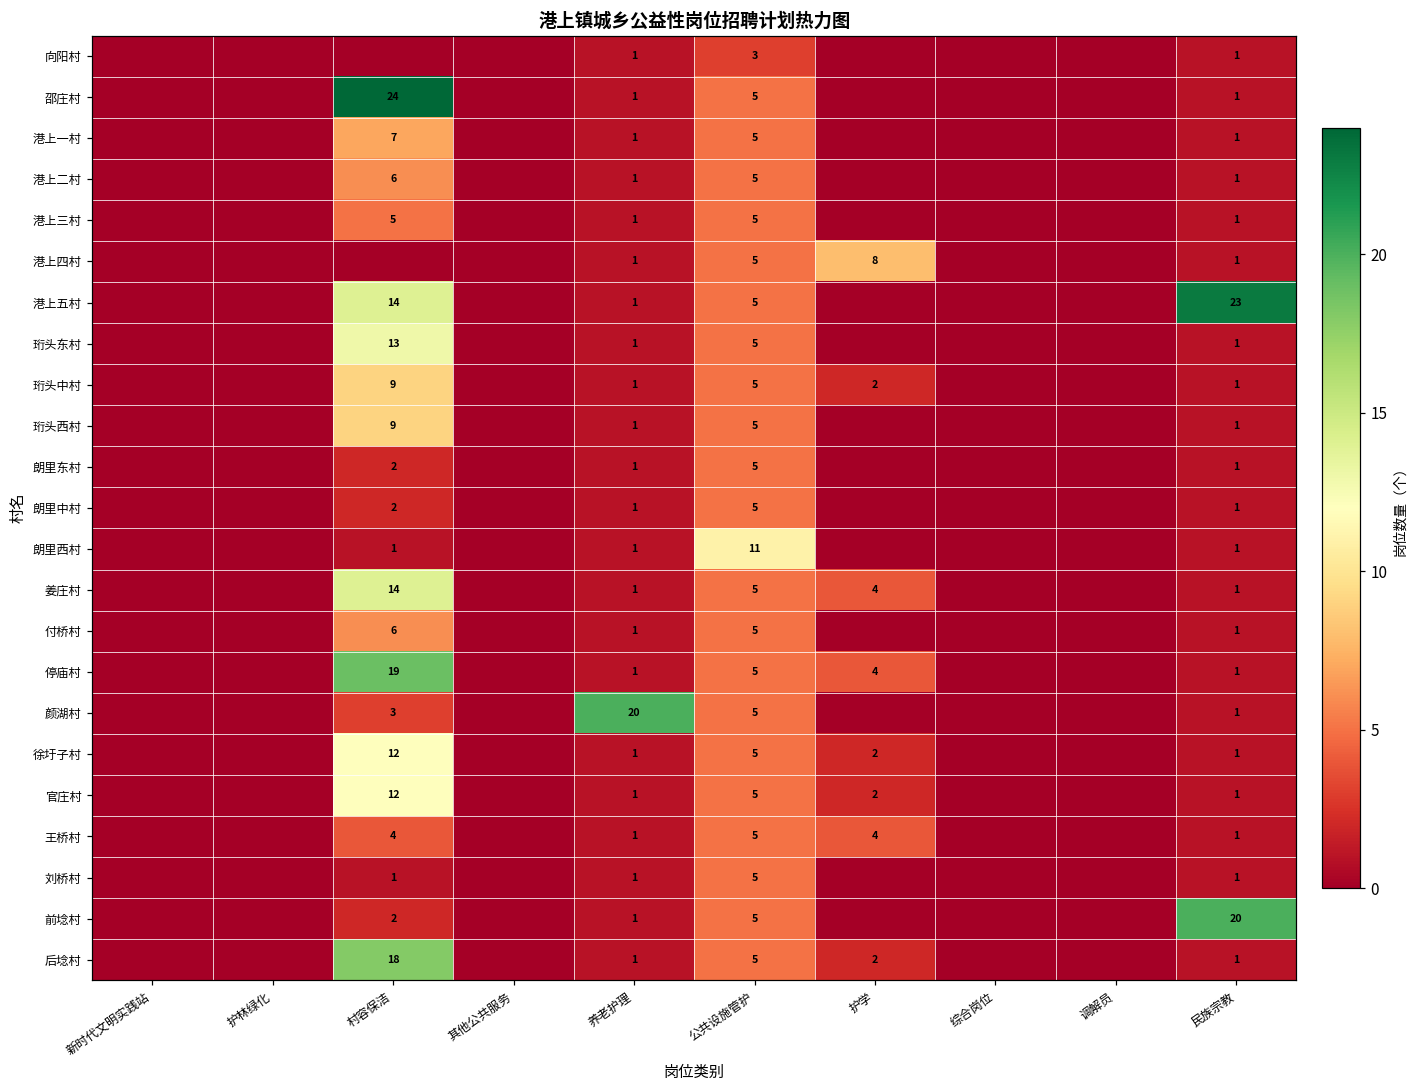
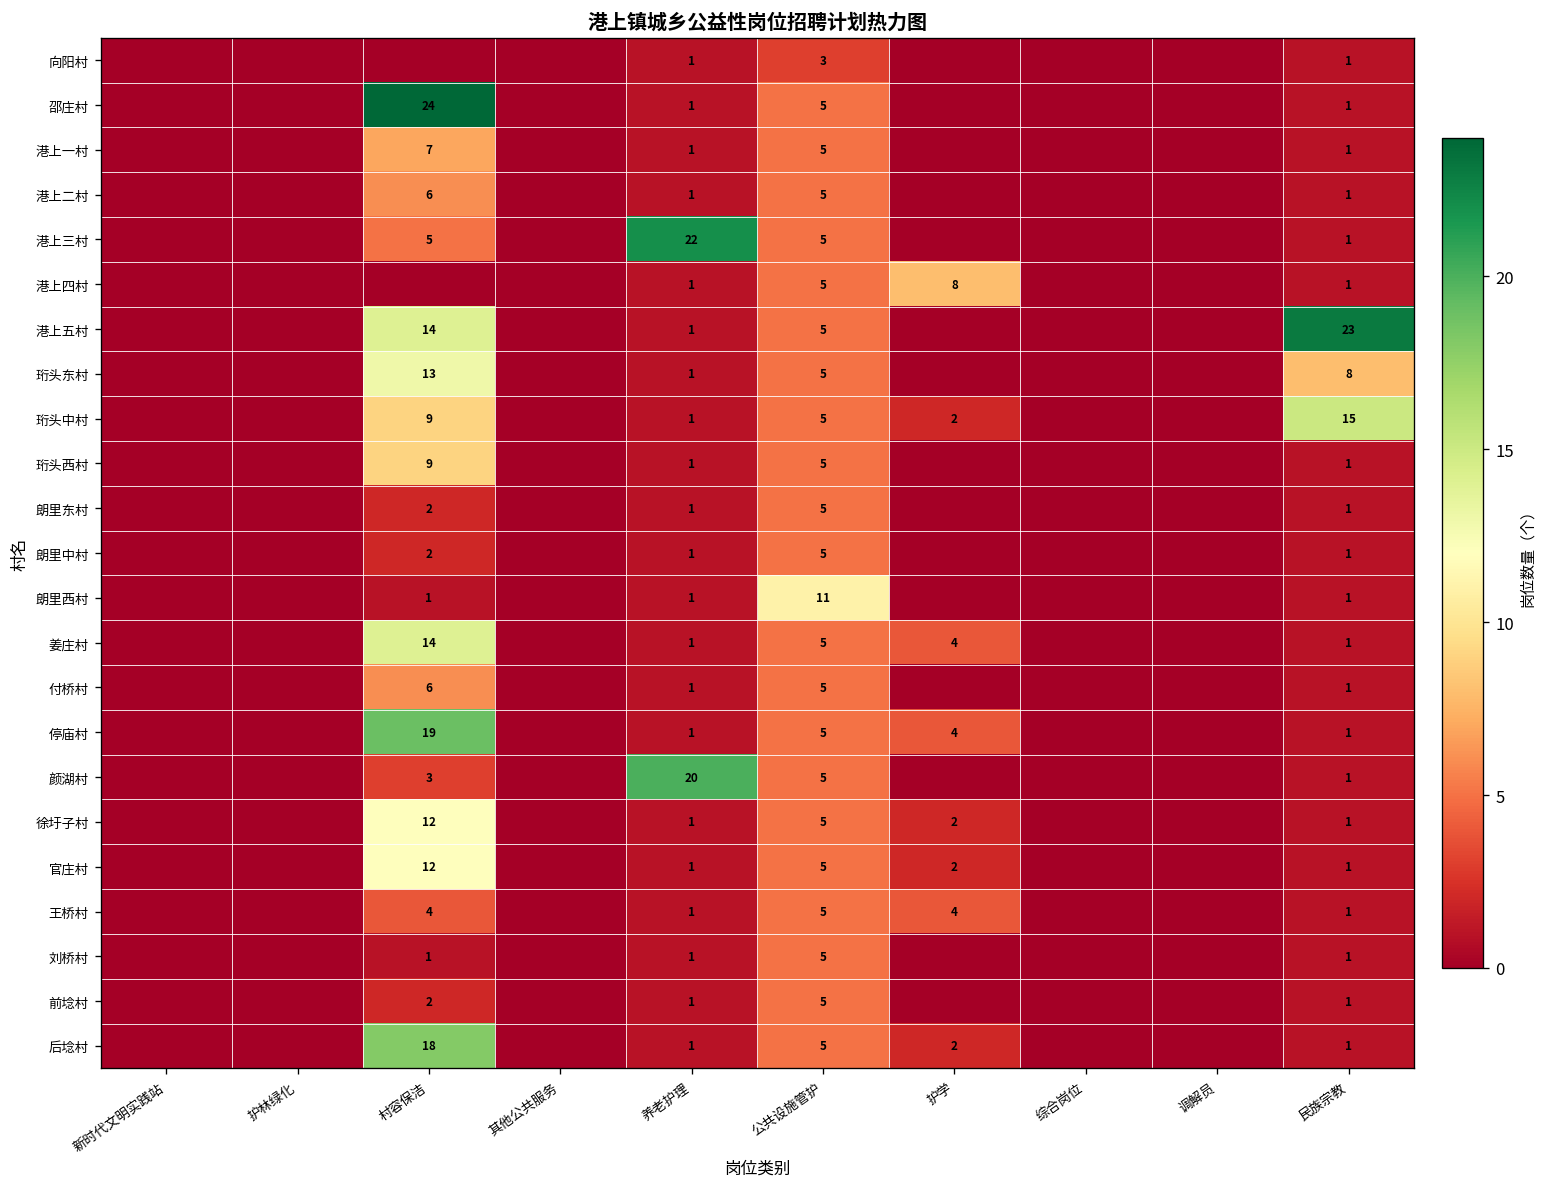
  {
    "向阳村": {
      "养老护理": 1,
      "公共设施管护": 3,
      "民族宗教": 1
    },
    "邵庄村": {
      "村容保洁": 24,
      "养老护理": 1,
      "公共设施管护": 5,
      "民族宗教": 1
    },
    "港上一村": {
      "村容保洁": 7,
      "养老护理": 1,
      "公共设施管护": 5,
      "民族宗教": 1
    },
    "港上二村": {
      "村容保洁": 6,
      "养老护理": 1,
      "公共设施管护": 5,
      "民族宗教": 1
    },
    "港上三村": {
      "村容保洁": 5,
-     "养老护理": 1,
+     "养老护理": 22,
      "公共设施管护": 5,
      "民族宗教": 1
    },
    "港上四村": {
      "养老护理": 1,
      "公共设施管护": 5,
      "护学": 8,
      "民族宗教": 1
    },
    "港上五村": {
      "村容保洁": 14,
      "养老护理": 1,
      "公共设施管护": 5,
      "民族宗教": 23
    },
    "珩头东村": {
      "村容保洁": 13,
      "养老护理": 1,
      "公共设施管护": 5,
-     "民族宗教": 1
+     "民族宗教": 8
    },
    "珩头中村": {
      "村容保洁": 9,
      "养老护理": 1,
      "公共设施管护": 5,
      "护学": 2,
-     "民族宗教": 1
+     "民族宗教": 15
    },
    "珩头西村": {
      "村容保洁": 9,
      "养老护理": 1,
      "公共设施管护": 5,
      "民族宗教": 1
    },
    "朗里东村": {
      "村容保洁": 2,
      "养老护理": 1,
      "公共设施管护": 5,
      "民族宗教": 1
    },
    "朗里中村": {
      "村容保洁": 2,
      "养老护理": 1,
      "公共设施管护": 5,
      "民族宗教": 1
    },
    "朗里西村": {
      "村容保洁": 1,
      "养老护理": 1,
      "公共设施管护": 11,
      "民族宗教": 1
    },
    "姜庄村": {
      "村容保洁": 14,
      "养老护理": 1,
      "公共设施管护": 5,
      "护学": 4,
      "民族宗教": 1
    },
    "付桥村": {
      "村容保洁": 6,
      "养老护理": 1,
      "公共设施管护": 5,
      "民族宗教": 1
    },
    "停庙村": {
      "村容保洁": 19,
      "养老护理": 1,
      "公共设施管护": 5,
      "护学": 4,
      "民族宗教": 1
    },
    "颜湖村": {
      "村容保洁": 3,
      "养老护理": 20,
      "公共设施管护": 5,
      "民族宗教": 1
    },
    "徐圩子村": {
      "村容保洁": 12,
      "养老护理": 1,
      "公共设施管护": 5,
      "护学": 2,
      "民族宗教": 1
    },
    "官庄村": {
      "村容保洁": 12,
      "养老护理": 1,
      "公共设施管护": 5,
      "护学": 2,
      "民族宗教": 1
    },
    "王桥村": {
      "村容保洁": 4,
      "养老护理": 1,
      "公共设施管护": 5,
      "护学": 4,
      "民族宗教": 1
    },
    "刘桥村": {
      "村容保洁": 1,
      "养老护理": 1,
      "公共设施管护": 5,
      "民族宗教": 1
    },
    "前埝村": {
      "村容保洁": 2,
      "养老护理": 1,
      "公共设施管护": 5,
-     "民族宗教": 20
+     "民族宗教": 1
    },
    "后埝村": {
      "村容保洁": 18,
      "养老护理": 1,
      "公共设施管护": 5,
      "护学": 2,
      "民族宗教": 1
    }
  }
